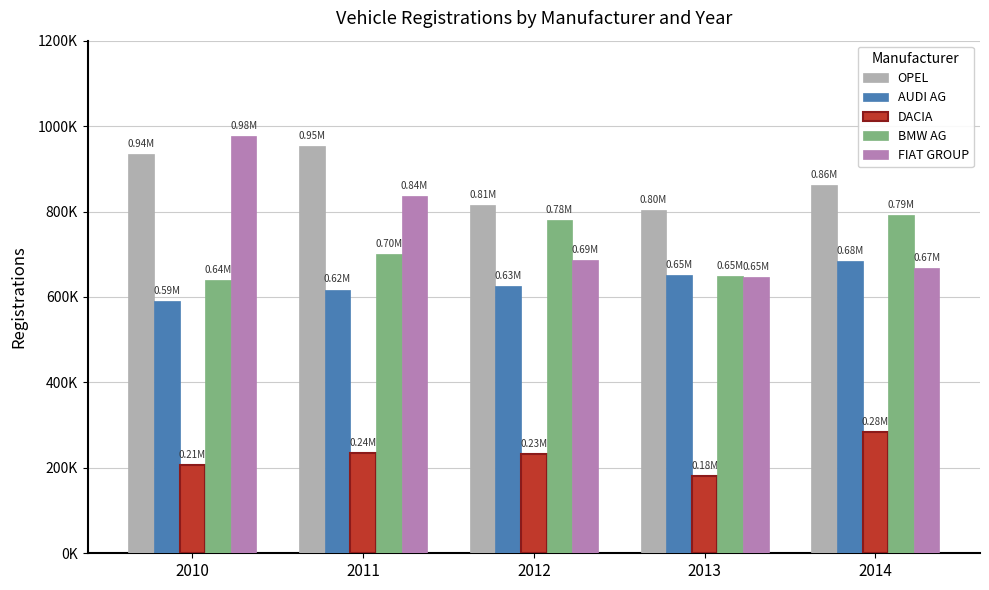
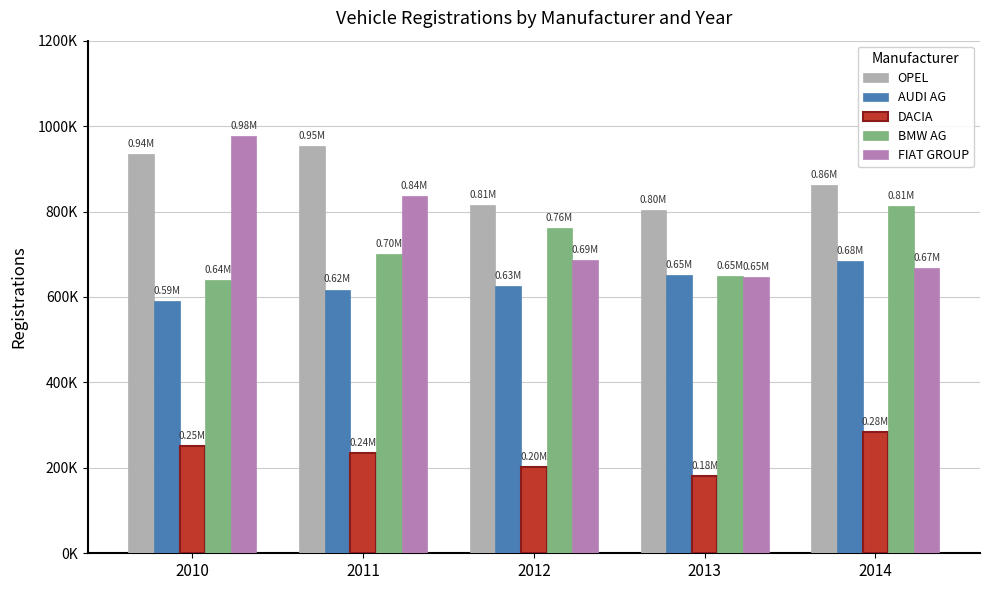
  {
    "AUDI AG": {
      "2010": "0.59M",
      "2011": "0.62M",
      "2012": "0.63M",
      "2013": "0.65M",
      "2014": "0.68M"
    },
    "DACIA": {
-     "2010": "0.21M",
+     "2010": "0.25M",
      "2011": "0.24M",
-     "2012": "0.23M",
+     "2012": "0.20M",
      "2013": "0.18M",
      "2014": "0.28M"
    },
    "BMW AG": {
      "2010": "0.64M",
      "2011": "0.70M",
-     "2012": "0.78M",
+     "2012": "0.76M",
      "2013": "0.65M",
-     "2014": "0.79M"
+     "2014": "0.81M"
    }
  }
